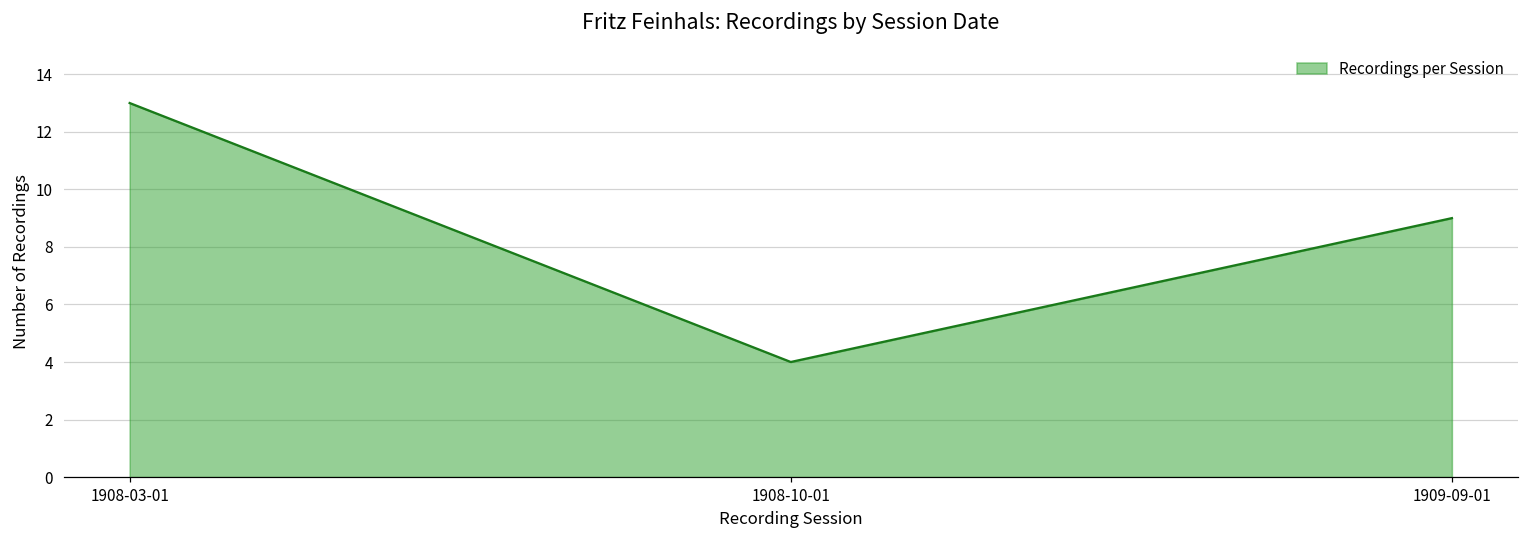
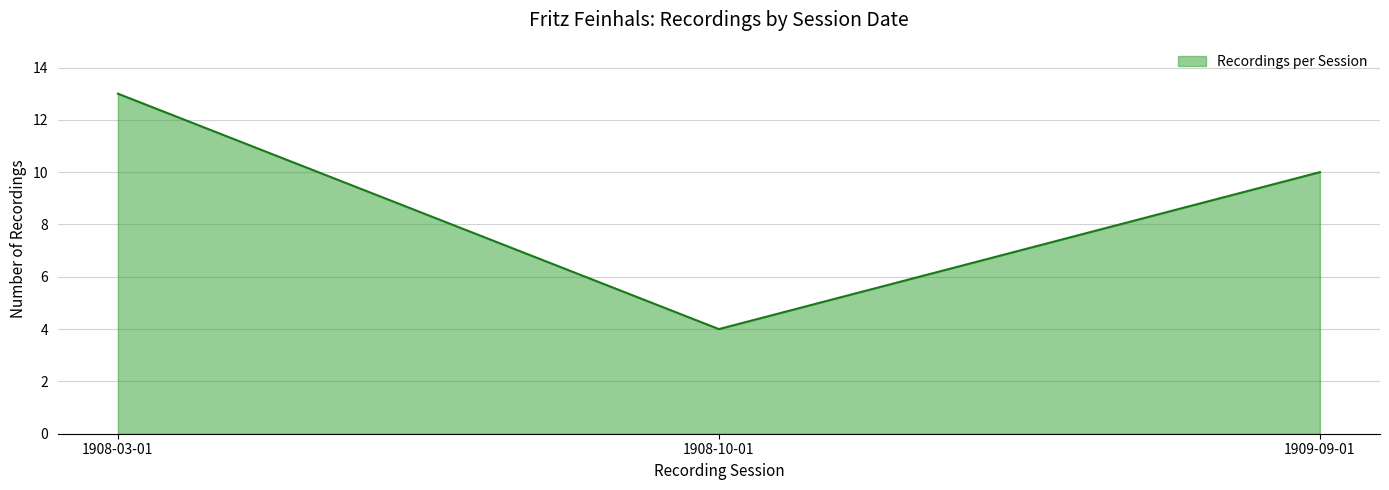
  {
    "1908-03-01": 13,
    "1908-10-01": 4,
-   "1909-09-01": 9
+   "1909-09-01": 10
  }
